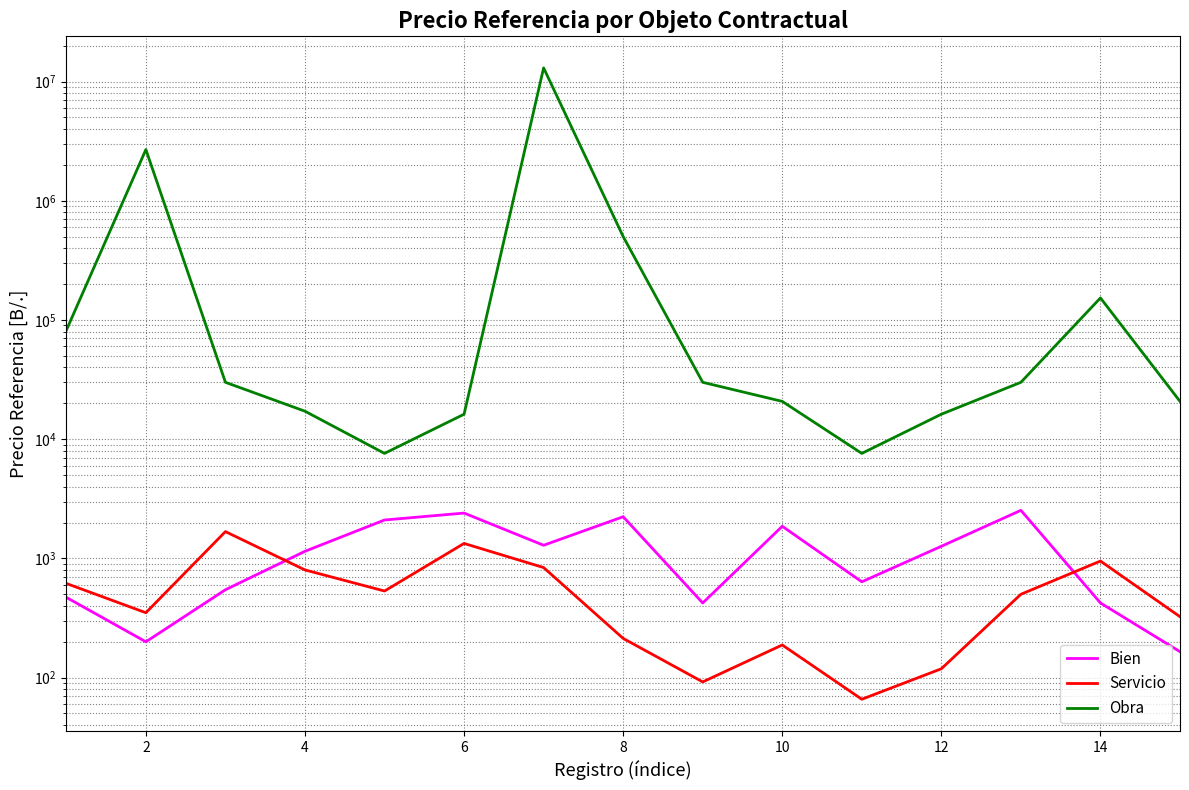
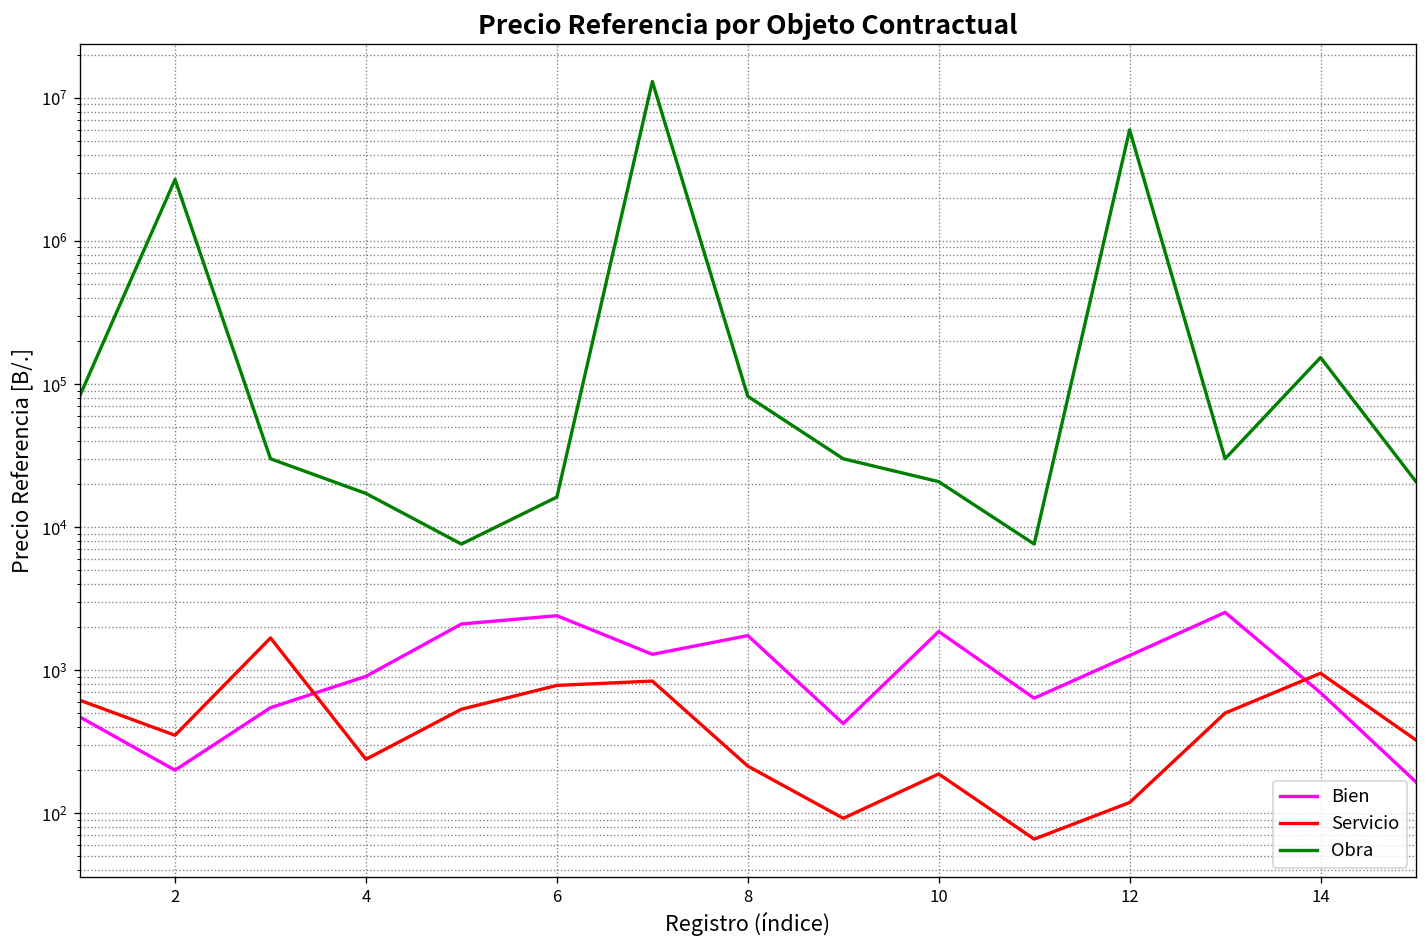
  {
    "Bien": {
      "2": 200,
-     "4": 1100,
+     "4": 900,
      "6": 2400,
-     "8": 2200,
+     "8": 1700,
      "10": 1900,
      "12": 1300,
-     "14": 420
+     "14": 700
    },
    "Servicio": {
      "2": 350,
-     "4": 800,
-     "6": 1300,
+     "4": 240,
+     "6": 800,
      "8": 210,
      "10": 190,
      "12": 120,
      "14": 1000
    },
    "Obra": {
      "2": 2700000,
      "4": 17000,
      "6": 16000,
-     "8": 500000,
+     "8": 80000,
      "10": 21000,
-     "12": 16000,
+     "12": 6000000,
      "14": 150000
    }
  }
